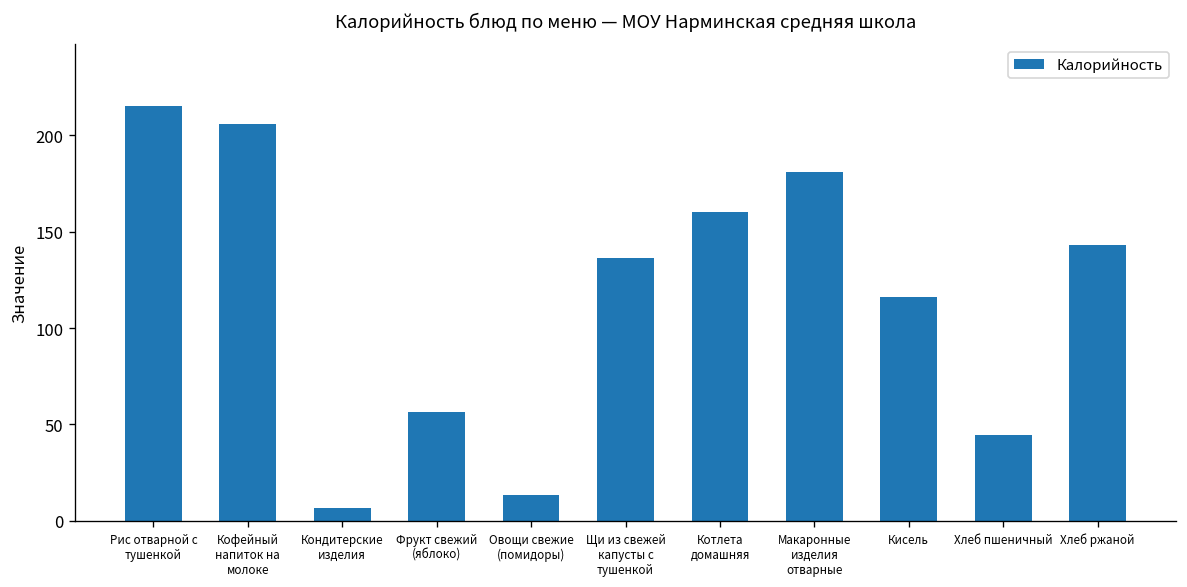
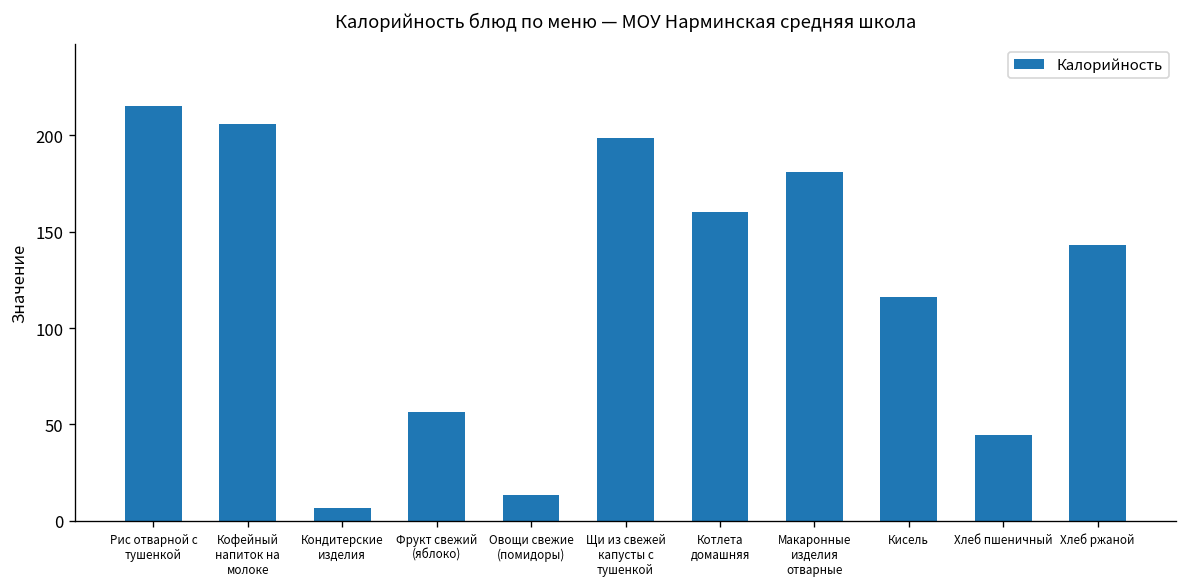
  {
    "Рис отварной с тушенкой": 215,
    "Кофейный напиток на молоке": 206,
    "Кондитерские изделия": 7,
    "Фрукт свежий (яблоко)": 56,
    "Овощи свежие (помидоры)": 13,
-   "Щи из свежей капусты с тушенкой": 136,
+   "Щи из свежей капусты с тушенкой": 198,
    "Котлета домашняя": 160,
    "Макаронные изделия отварные": 181,
    "Кисель": 116,
    "Хлеб пшеничный": 45,
    "Хлеб ржаной": 143
  }
